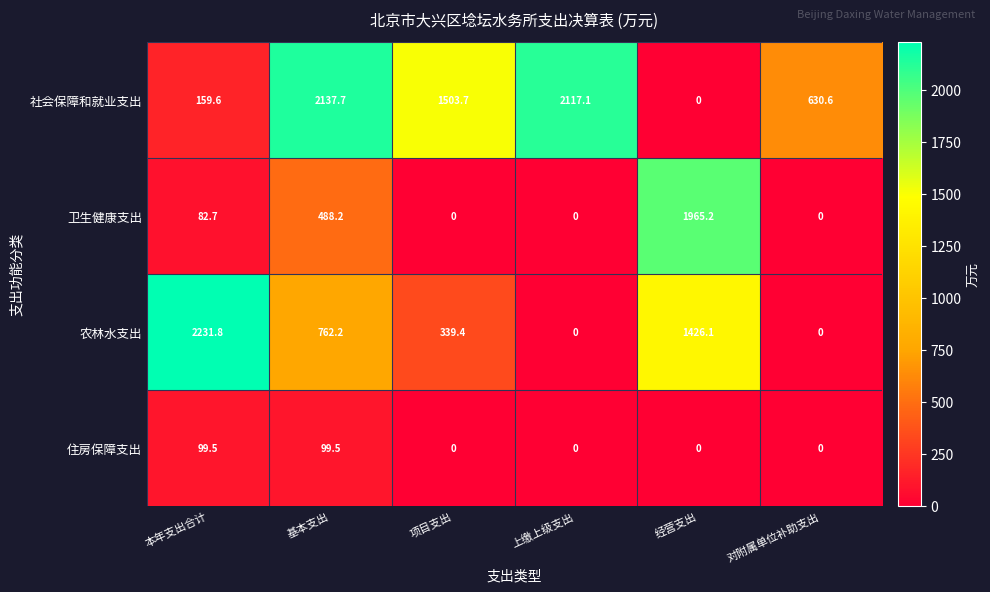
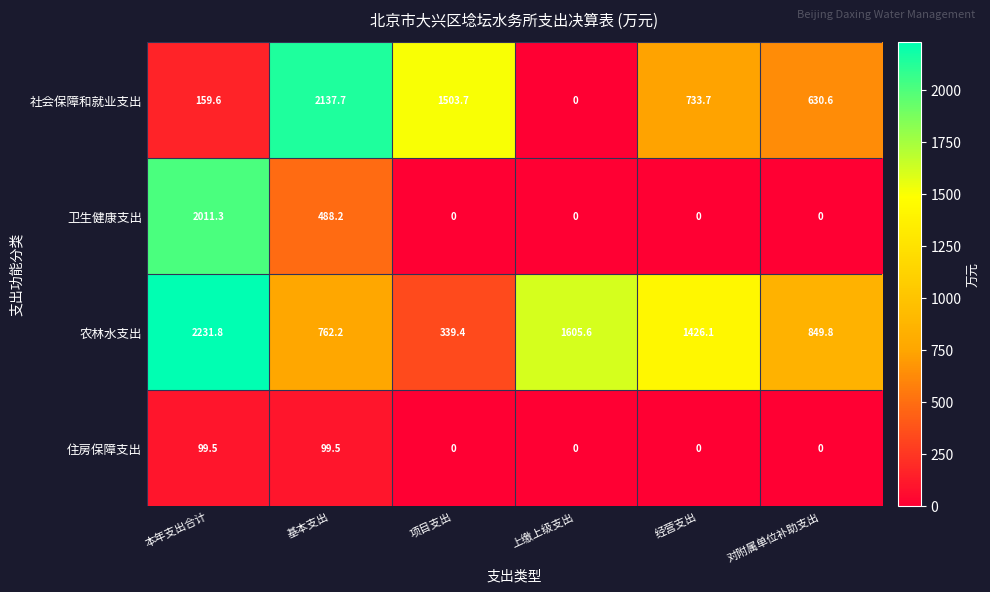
  {
    "社会保障和就业支出": {
      "本年支出合计": 159.6,
      "基本支出": 2137.7,
      "项目支出": 1503.7,
-     "上缴上级支出": 2117.1,
-     "经营支出": 0,
+     "上缴上级支出": 0,
+     "经营支出": 733.7,
      "对附属单位补助支出": 630.6
    },
    "卫生健康支出": {
-     "本年支出合计": 82.7,
+     "本年支出合计": 2011.3,
      "基本支出": 488.2,
      "项目支出": 0,
      "上缴上级支出": 0,
-     "经营支出": 1965.2,
+     "经营支出": 0,
      "对附属单位补助支出": 0
    },
    "农林水支出": {
      "本年支出合计": 2231.8,
      "基本支出": 762.2,
      "项目支出": 339.4,
-     "上缴上级支出": 0,
+     "上缴上级支出": 1605.6,
      "经营支出": 1426.1,
-     "对附属单位补助支出": 0
+     "对附属单位补助支出": 849.8
    },
    "住房保障支出": {
      "本年支出合计": 99.5,
      "基本支出": 99.5,
      "项目支出": 0,
      "上缴上级支出": 0,
      "经营支出": 0,
      "对附属单位补助支出": 0
    }
  }
